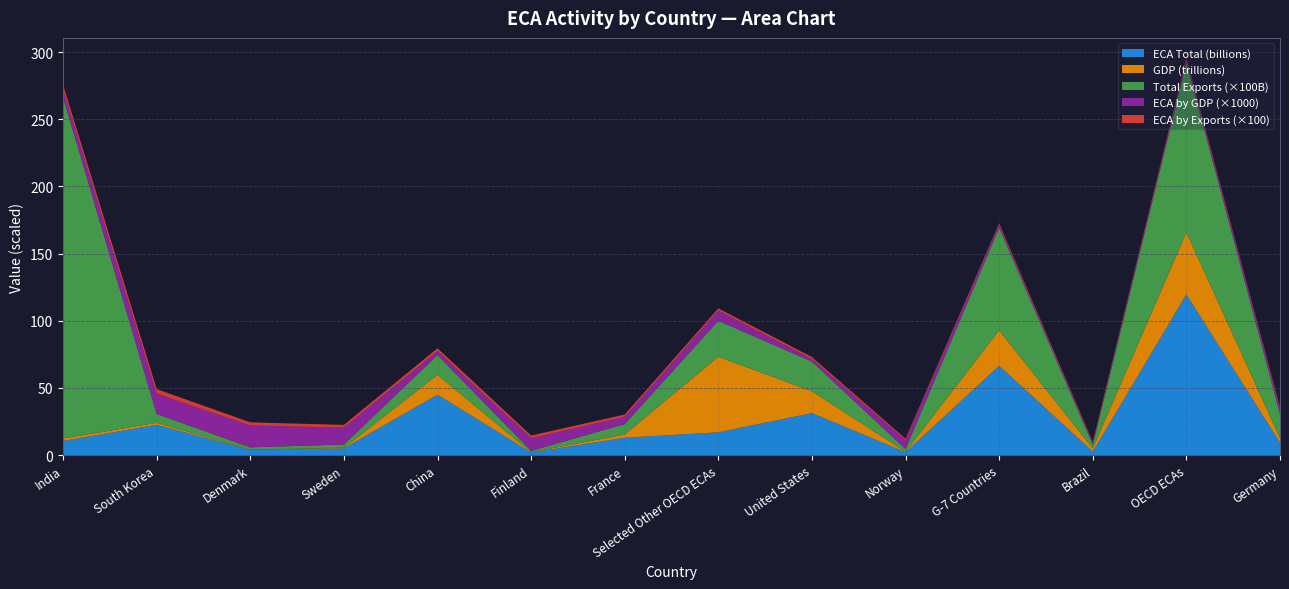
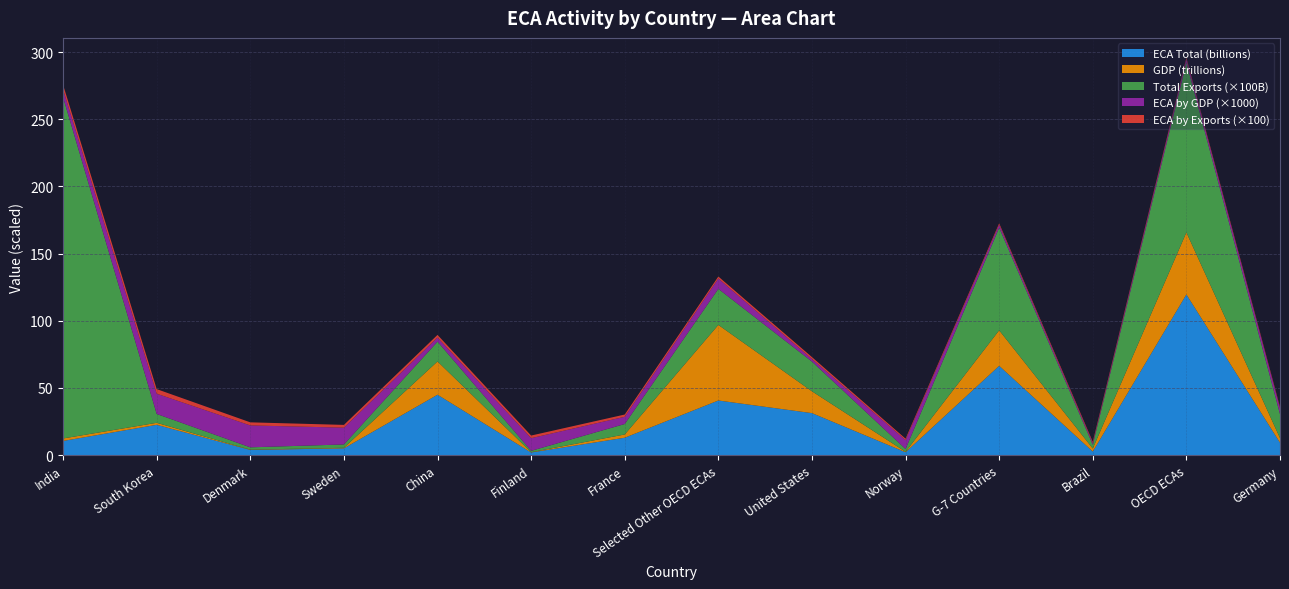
  {
    "ECA Total (billions)": {
      "China": 45,
      "France": 13,
-     "Selected Other OECD ECAs": 17,
+     "Selected Other OECD ECAs": 41,
      "United States": 31,
      "G-7 Countries": 67,
      "Brazil": 3,
      "OECD ECAs": 120,
      "Germany": 9
    },
    "GDP (trillions)": {
-     "China": 15,
+     "China": 25,
      "France": 2,
      "Selected Other OECD ECAs": 56,
      "United States": 16,
      "G-7 Countries": 26,
      "Brazil": 2,
      "OECD ECAs": 46,
      "Germany": 3
    },
    "Total Exports (×100B)": {
      "India": 254,
      "South Korea": 7,
      "Sweden": 2,
      "China": 15,
      "France": 8,
      "Selected Other OECD ECAs": 27,
      "United States": 22,
      "Norway": 2,
      "G-7 Countries": 76,
      "Germany": 18
    },
    "ECA by GDP (×1000)": {
      "India": 6,
      "South Korea": 15,
      "Denmark": 16,
      "Sweden": 13,
      "China": 3,
      "Finland": 9
    },
    "ECA by Exports (×100)": {
      "India": 4,
      "South Korea": 3,
      "Denmark": 2,
      "Sweden": 2,
      "China": 2,
      "Finland": 2
    }
  }
